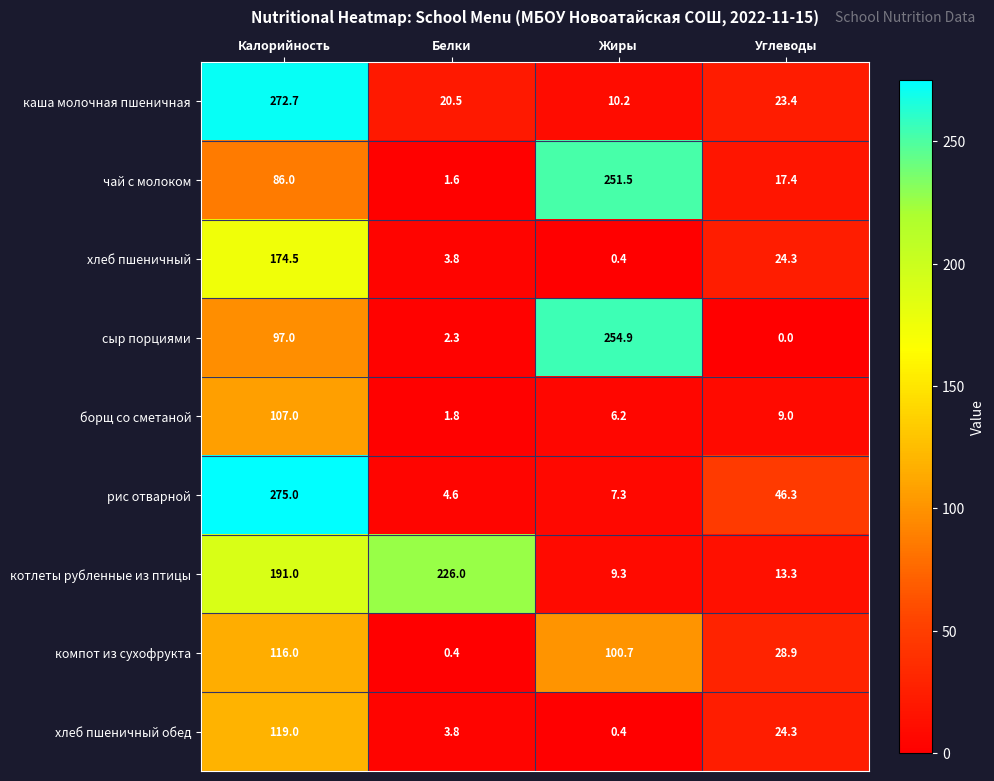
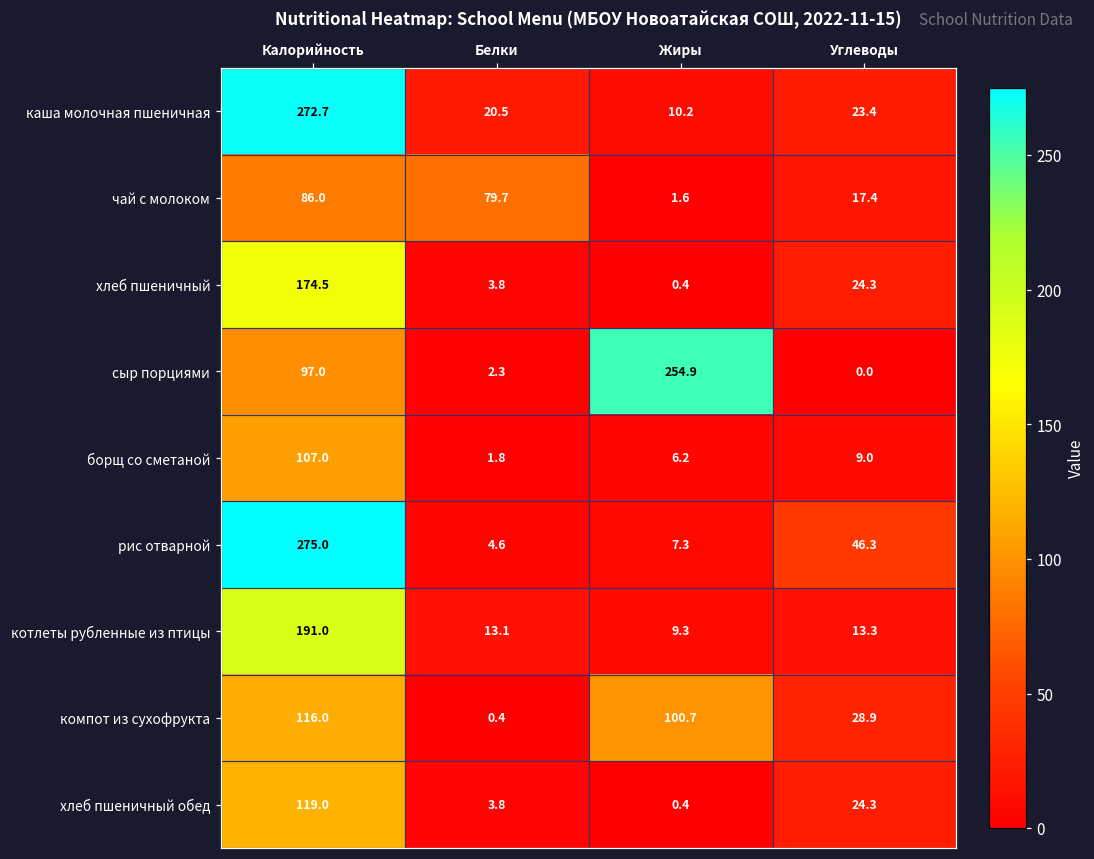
  {
    "каша молочная пшеничная": {
      "Калорийность": 272.7,
      "Белки": 20.5,
      "Жиры": 10.2,
      "Углеводы": 23.4
    },
    "чай с молоком": {
      "Калорийность": 86.0,
-     "Белки": 1.6,
-     "Жиры": 251.5,
+     "Белки": 79.7,
+     "Жиры": 1.6,
      "Углеводы": 17.4
    },
    "хлеб пшеничный": {
      "Калорийность": 174.5,
      "Белки": 3.8,
      "Жиры": 0.4,
      "Углеводы": 24.3
    },
    "сыр порциями": {
      "Калорийность": 97.0,
      "Белки": 2.3,
      "Жиры": 254.9,
      "Углеводы": 0.0
    },
    "борщ со сметаной": {
      "Калорийность": 107.0,
      "Белки": 1.8,
      "Жиры": 6.2,
      "Углеводы": 9.0
    },
    "рис отварной": {
      "Калорийность": 275.0,
      "Белки": 4.6,
      "Жиры": 7.3,
      "Углеводы": 46.3
    },
    "котлеты рубленные из птицы": {
      "Калорийность": 191.0,
-     "Белки": 226.0,
+     "Белки": 13.1,
      "Жиры": 9.3,
      "Углеводы": 13.3
    },
    "компот из сухофрукта": {
      "Калорийность": 116.0,
      "Белки": 0.4,
      "Жиры": 100.7,
      "Углеводы": 28.9
    },
    "хлеб пшеничный обед": {
      "Калорийность": 119.0,
      "Белки": 3.8,
      "Жиры": 0.4,
      "Углеводы": 24.3
    }
  }
